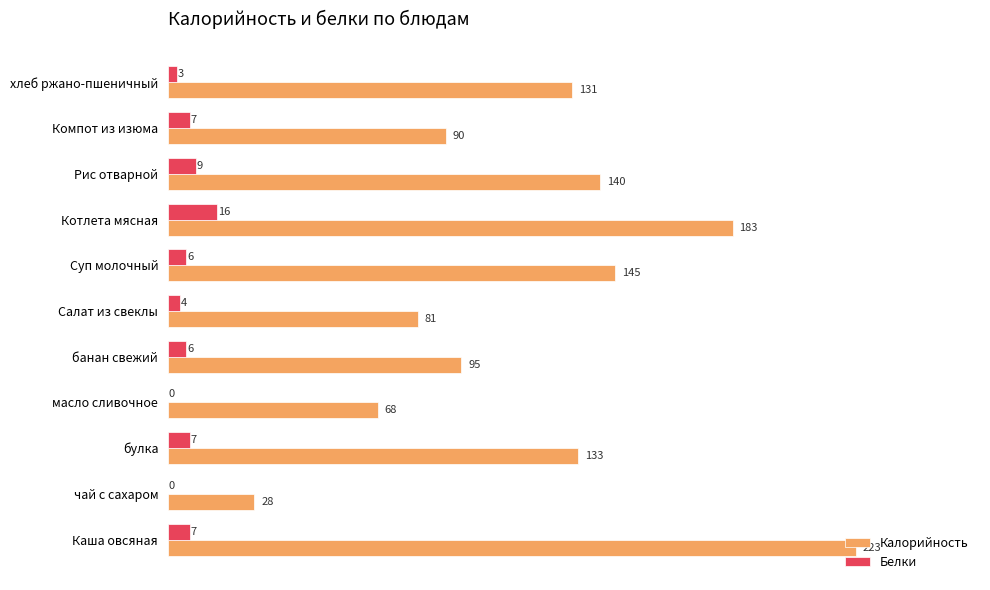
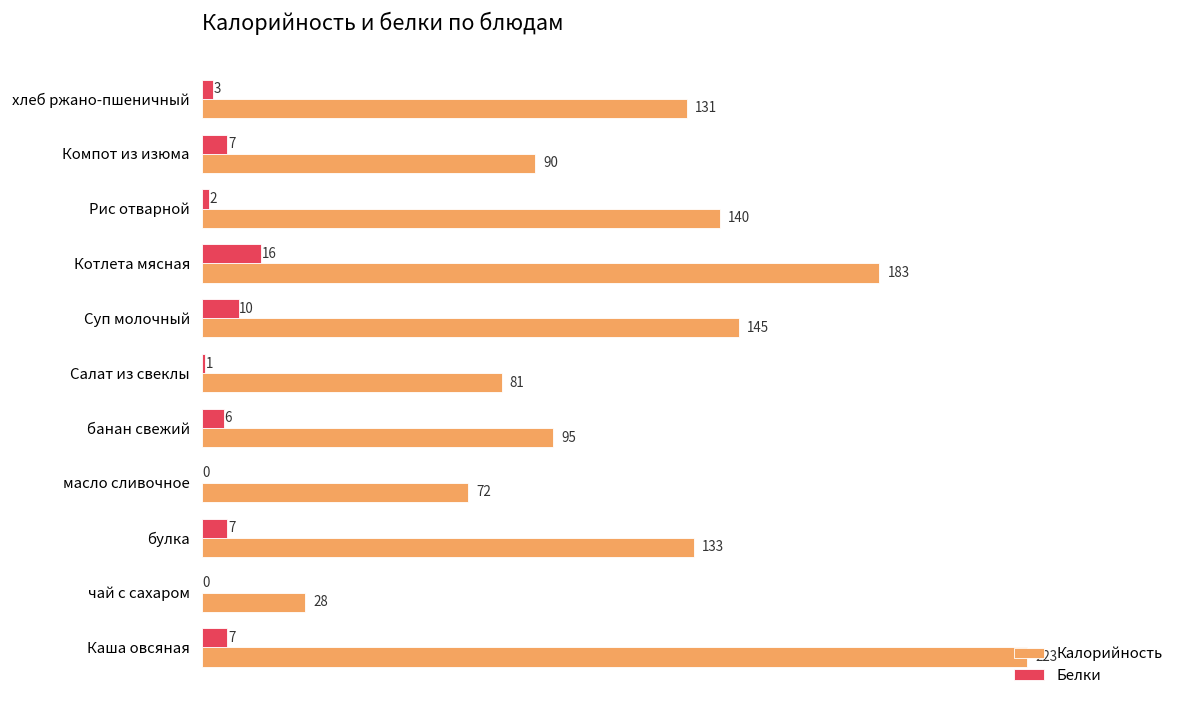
  {
    "Калорийность": {
      "хлеб ржано-пшеничный": 131,
      "Компот из изюма": 90,
      "Рис отварной": 140,
      "Котлета мясная": 183,
      "Суп молочный": 145,
      "Салат из свеклы": 81,
      "банан свежий": 95,
-     "масло сливочное": 68,
+     "масло сливочное": 72,
      "булка": 133,
      "чай с сахаром": 28,
      "Каша овсяная": 223
    },
    "Белки": {
      "хлеб ржано-пшеничный": 3,
      "Компот из изюма": 7,
-     "Рис отварной": 9,
+     "Рис отварной": 2,
      "Котлета мясная": 16,
-     "Суп молочный": 6,
-     "Салат из свеклы": 4,
+     "Суп молочный": 10,
+     "Салат из свеклы": 1,
      "банан свежий": 6,
      "масло сливочное": 0,
      "булка": 7,
      "чай с сахаром": 0,
      "Каша овсяная": 7
    }
  }
